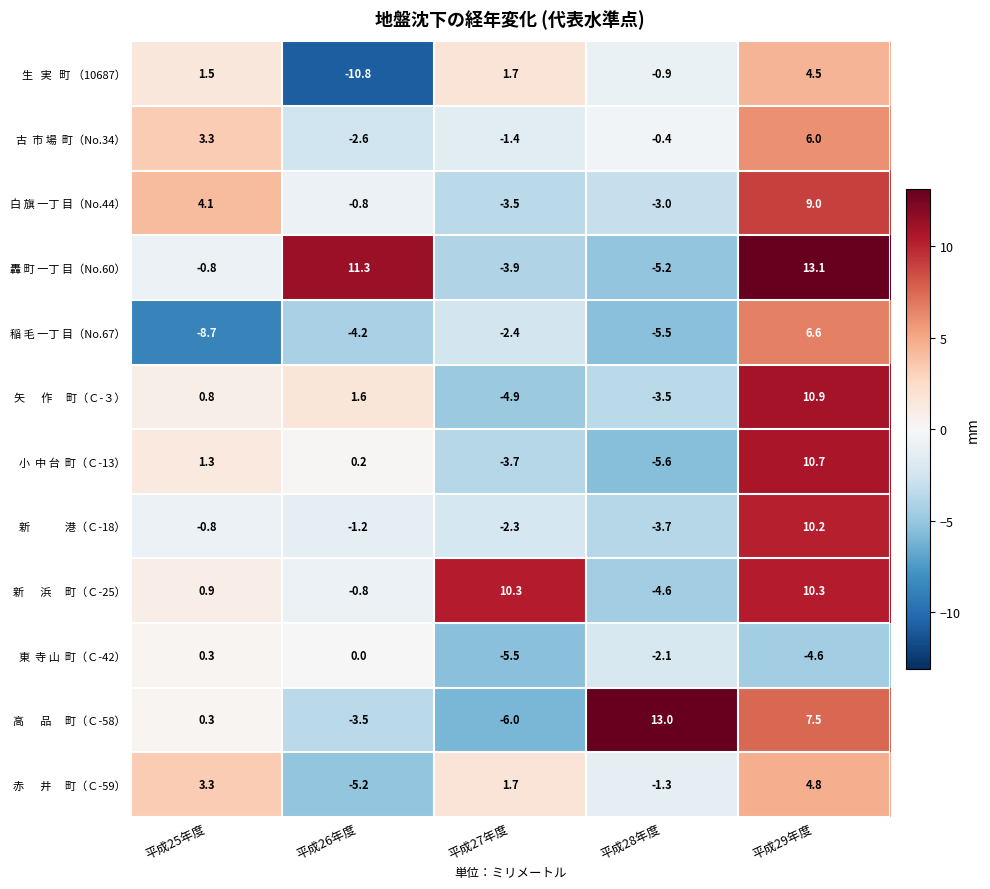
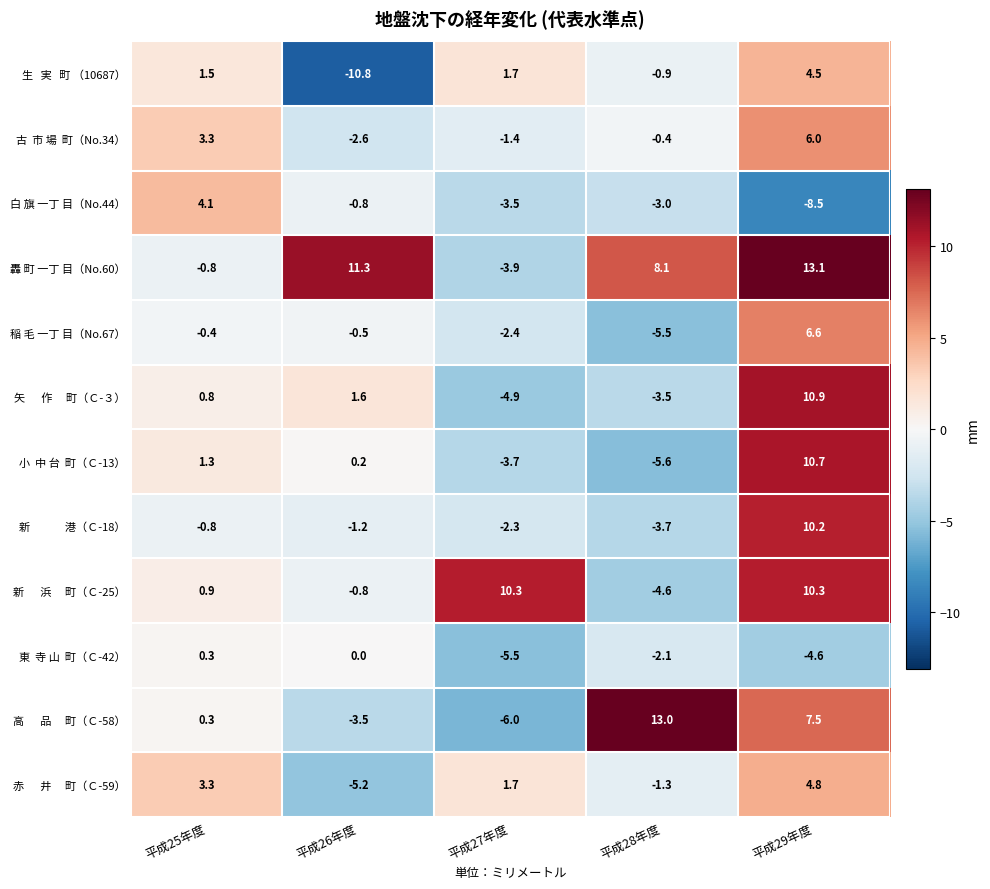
  {
    "生 実 町 （10687）": {
      "平成25年度": 1.5,
      "平成26年度": -10.8,
      "平成27年度": 1.7,
      "平成28年度": -0.9,
      "平成29年度": 4.5
    },
    "古 市 場 町（No.34）": {
      "平成25年度": 3.3,
      "平成26年度": -2.6,
      "平成27年度": -1.4,
      "平成28年度": -0.4,
      "平成29年度": 6.0
    },
    "白 旗 一丁 目（No.44）": {
      "平成25年度": 4.1,
      "平成26年度": -0.8,
      "平成27年度": -3.5,
      "平成28年度": -3.0,
-     "平成29年度": 9.0
+     "平成29年度": -8.5
    },
    "轟 町 一丁 目（No.60）": {
      "平成25年度": -0.8,
      "平成26年度": 11.3,
      "平成27年度": -3.9,
-     "平成28年度": -5.2,
+     "平成28年度": 8.1,
      "平成29年度": 13.1
    },
    "稲 毛 一丁 目（No.67）": {
-     "平成25年度": -8.7,
-     "平成26年度": -4.2,
+     "平成25年度": -0.4,
+     "平成26年度": -0.5,
      "平成27年度": -2.4,
      "平成28年度": -5.5,
      "平成29年度": 6.6
    },
    "矢 作 町（Ｃ-３）": {
      "平成25年度": 0.8,
      "平成26年度": 1.6,
      "平成27年度": -4.9,
      "平成28年度": -3.5,
      "平成29年度": 10.9
    },
    "小 中 台 町（Ｃ-13）": {
      "平成25年度": 1.3,
      "平成26年度": 0.2,
      "平成27年度": -3.7,
      "平成28年度": -5.6,
      "平成29年度": 10.7
    },
    "新 港（Ｃ-18）": {
      "平成25年度": -0.8,
      "平成26年度": -1.2,
      "平成27年度": -2.3,
      "平成28年度": -3.7,
      "平成29年度": 10.2
    },
    "新 浜 町（Ｃ-25）": {
      "平成25年度": 0.9,
      "平成26年度": -0.8,
      "平成27年度": 10.3,
      "平成28年度": -4.6,
      "平成29年度": 10.3
    },
    "東 寺 山 町（Ｃ-42）": {
      "平成25年度": 0.3,
      "平成26年度": 0.0,
      "平成27年度": -5.5,
      "平成28年度": -2.1,
      "平成29年度": -4.6
    },
    "高 品 町（Ｃ-58）": {
      "平成25年度": 0.3,
      "平成26年度": -3.5,
      "平成27年度": -6.0,
      "平成28年度": 13.0,
      "平成29年度": 7.5
    },
    "赤 井 町（Ｃ-59）": {
      "平成25年度": 3.3,
      "平成26年度": -5.2,
      "平成27年度": 1.7,
      "平成28年度": -1.3,
      "平成29年度": 4.8
    }
  }
